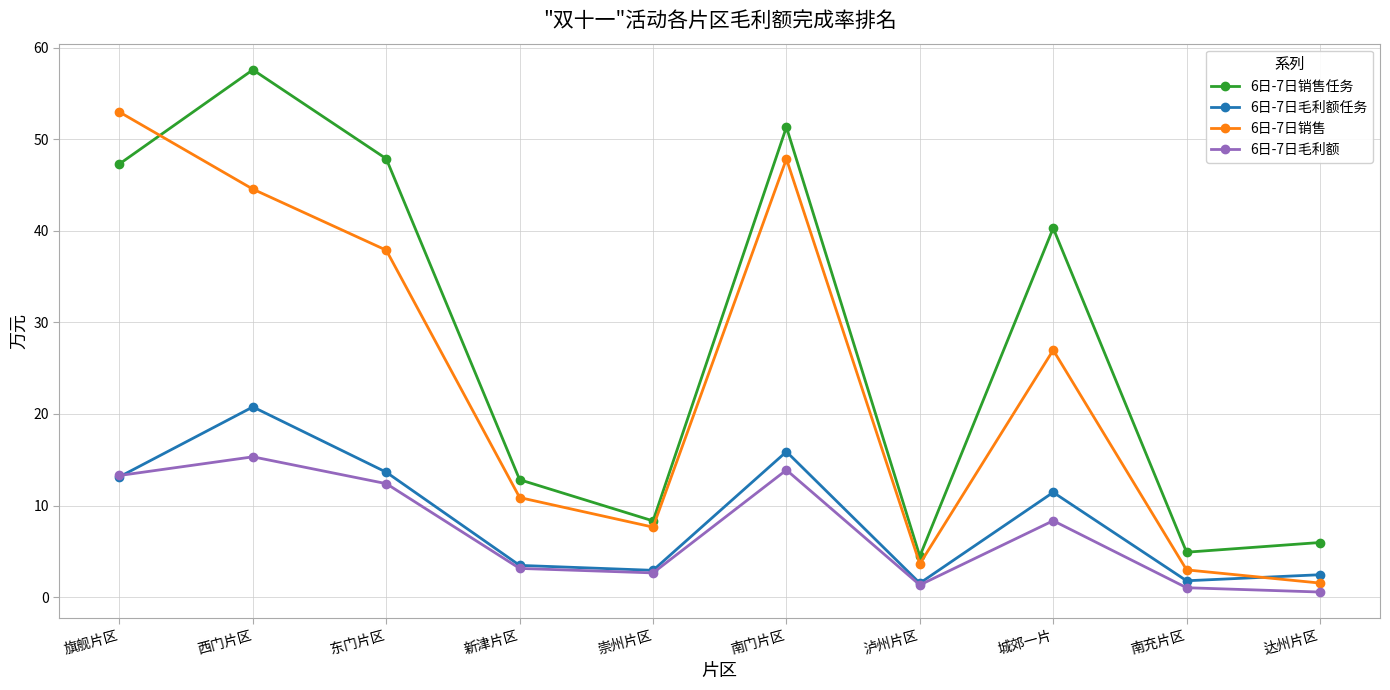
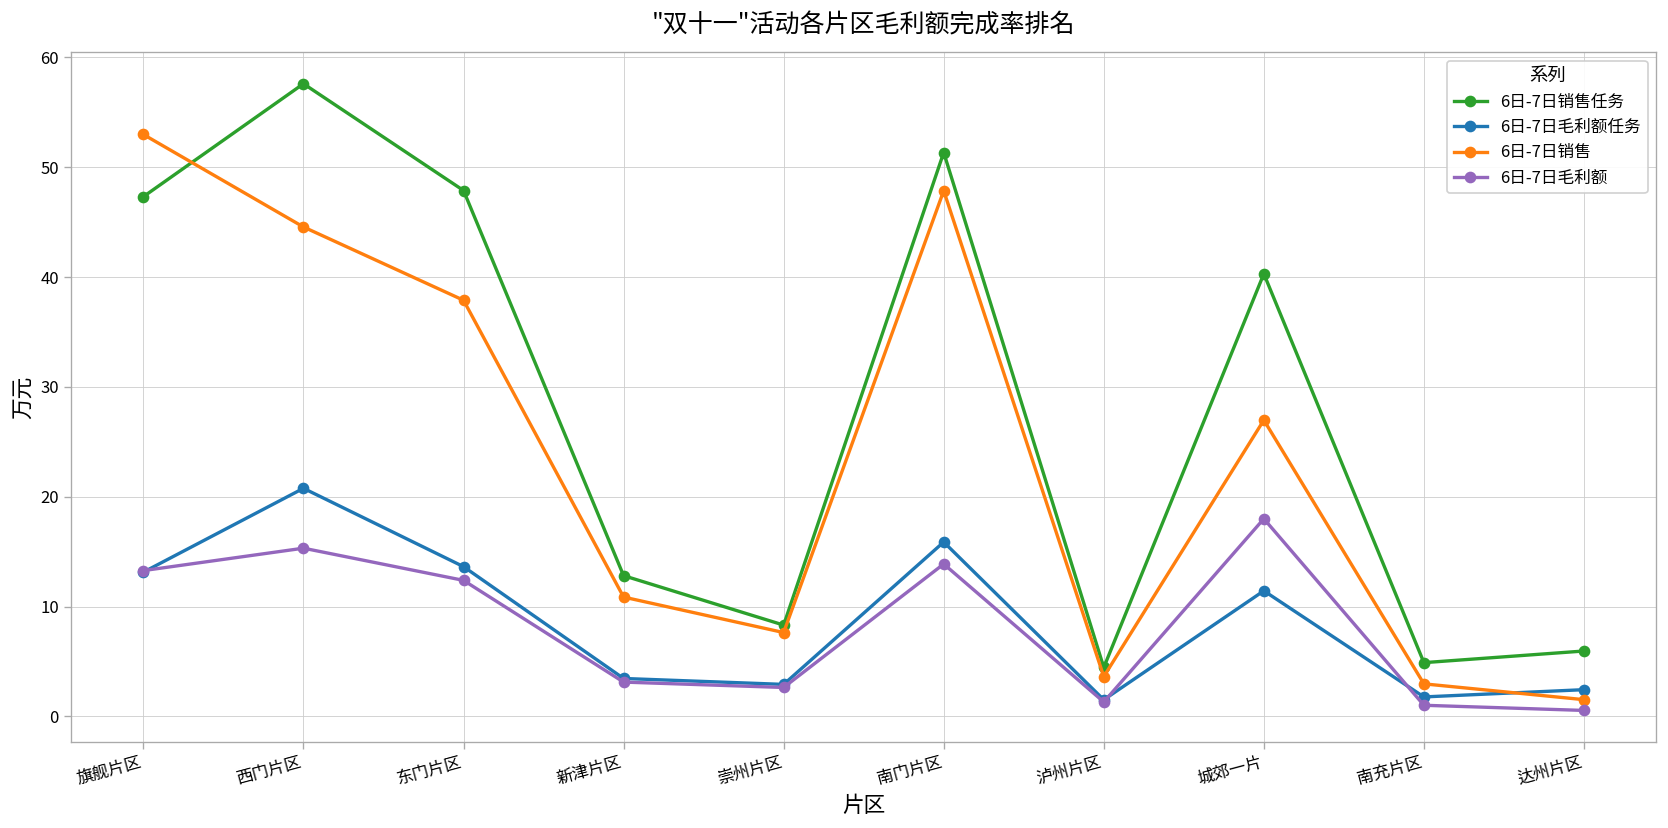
  {
    "6日-7日销售任务": {
      "旗舰片区": 47,
      "西门片区": 58,
      "东门片区": 48,
      "新津片区": 13,
      "崇州片区": 8,
      "南门片区": 51,
      "泸州片区": 4,
      "城郊一片": 40,
      "南充片区": 5,
      "达州片区": 6
    },
    "6日-7日毛利额任务": {
      "西门片区": 21,
      "东门片区": 14,
      "新津片区": 3,
      "崇州片区": 3,
      "南门片区": 16,
      "城郊一片": 11,
      "南充片区": 2,
      "达州片区": 2
    },
    "6日-7日销售": {
      "旗舰片区": 53,
      "西门片区": 45,
      "东门片区": 38,
      "新津片区": 11,
      "崇州片区": 8,
      "南门片区": 48,
      "泸州片区": 4,
      "城郊一片": 27,
      "南充片区": 3,
      "达州片区": 2
    },
    "6日-7日毛利额": {
      "西门片区": 15,
      "东门片区": 12,
      "新津片区": 3,
      "崇州片区": 3,
      "南门片区": 14,
-     "城郊一片": 8,
+     "城郊一片": 18,
      "南充片区": 1,
      "达州片区": 1
    }
  }
